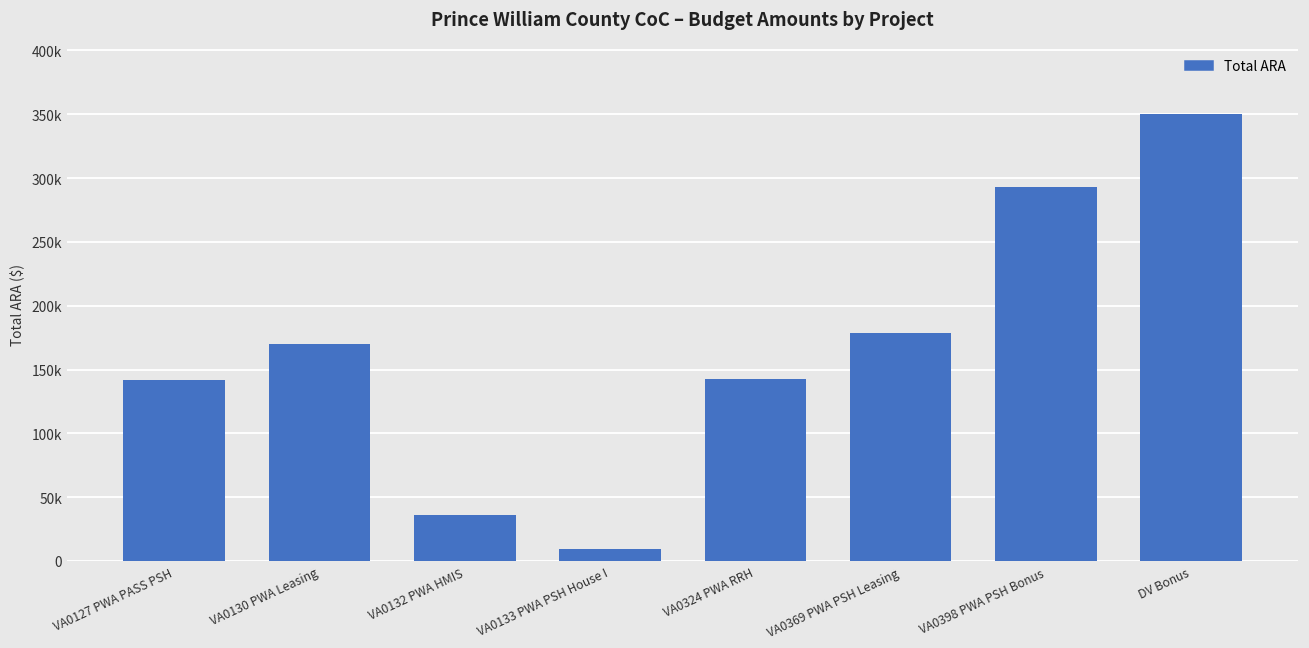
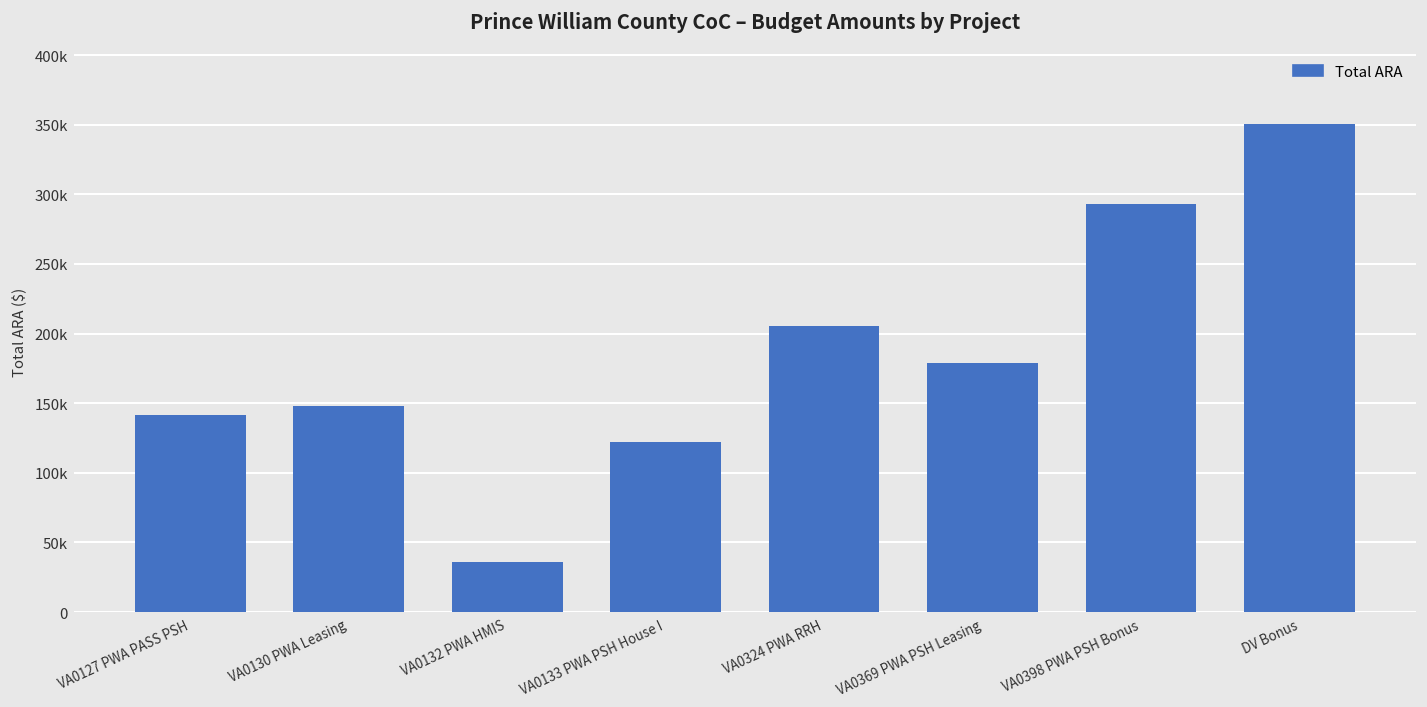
  {
    "VA0127 PWA PASS PSH": 142000,
-   "VA0130 PWA Leasing": 170000,
+   "VA0130 PWA Leasing": 148000,
    "VA0132 PWA HMIS": 36000,
-   "VA0133 PWA PSH House I": 10000,
-   "VA0324 PWA RRH": 143000,
+   "VA0133 PWA PSH House I": 122000,
+   "VA0324 PWA RRH": 206000,
    "VA0369 PWA PSH Leasing": 179000,
    "VA0398 PWA PSH Bonus": 293000,
    "DV Bonus": 350000
  }
